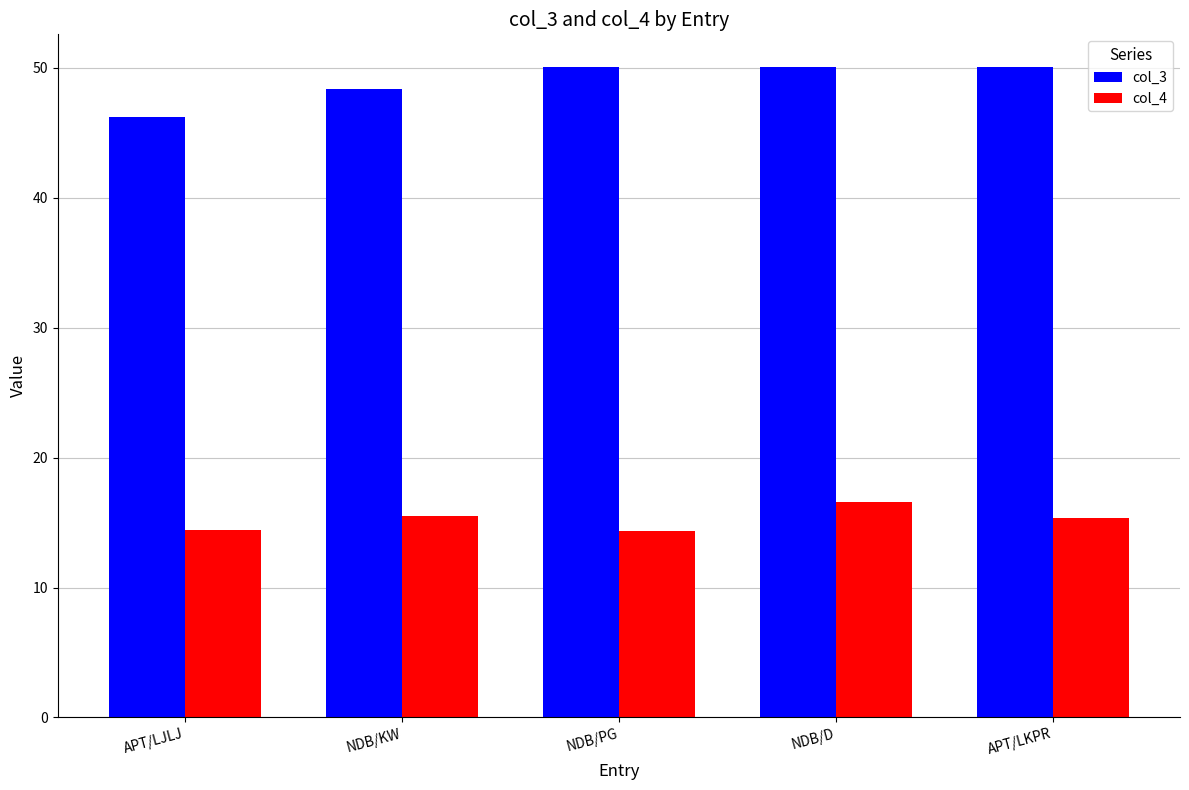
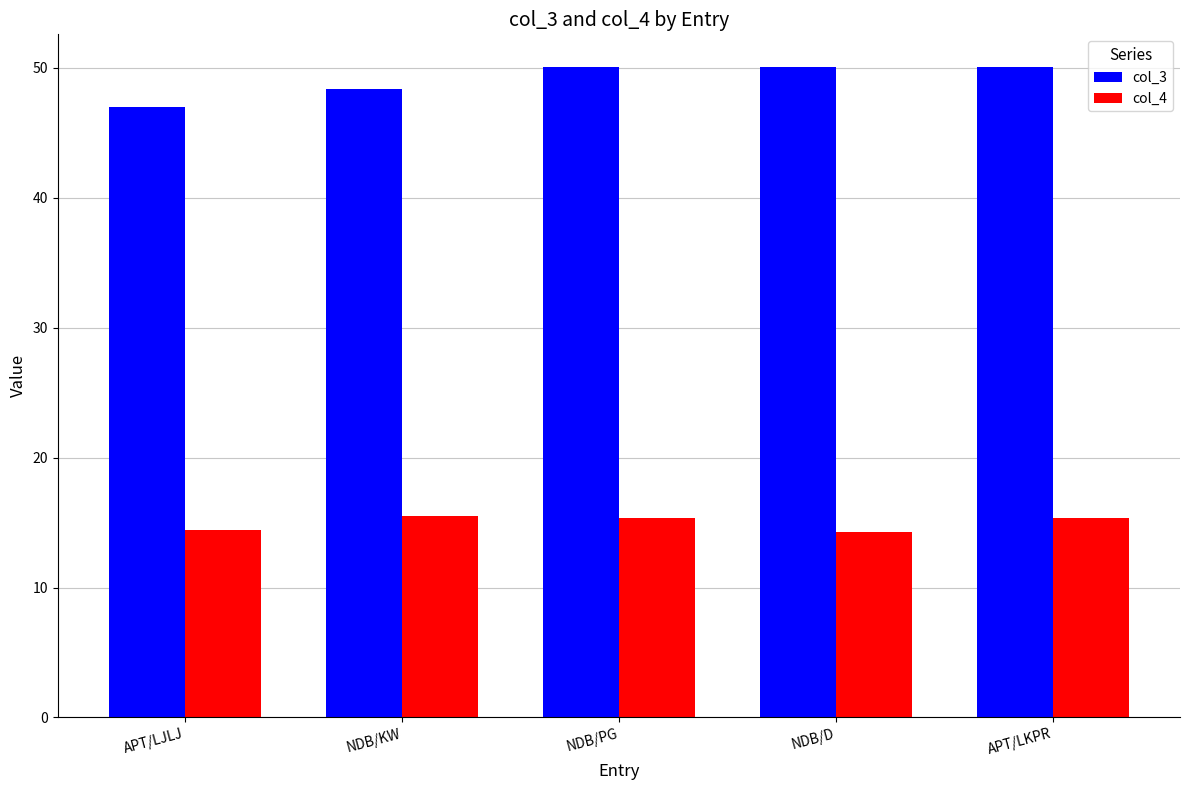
  {
    "col_3": {
-     "APT/LJLJ": 46.2,
+     "APT/LJLJ": 47.0,
      "NDB/KW": 48.4,
      "NDB/PG": 50.0,
      "NDB/D": 50.1,
      "APT/LKPR": 50.1
    },
    "col_4": {
      "APT/LJLJ": 14.4,
      "NDB/KW": 15.5,
-     "NDB/PG": 14.4,
-     "NDB/D": 16.6,
+     "NDB/PG": 15.3,
+     "NDB/D": 14.3,
      "APT/LKPR": 15.3
    }
  }
